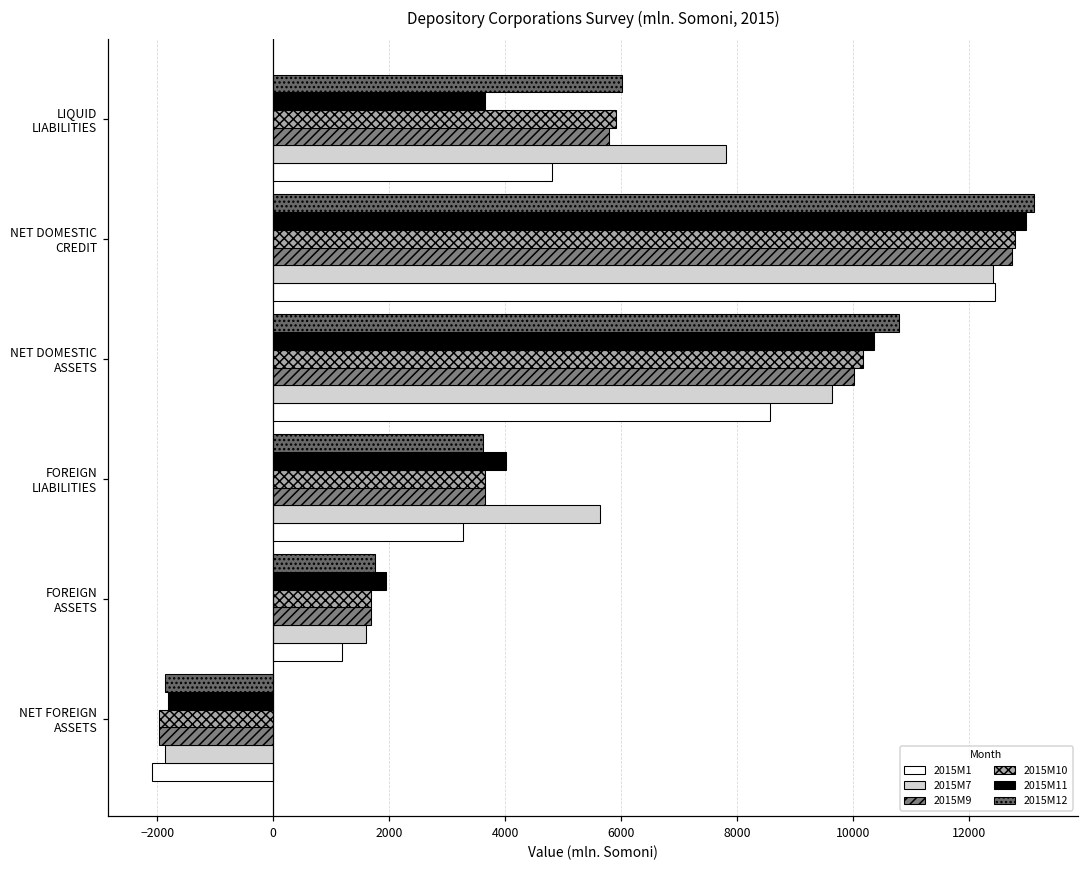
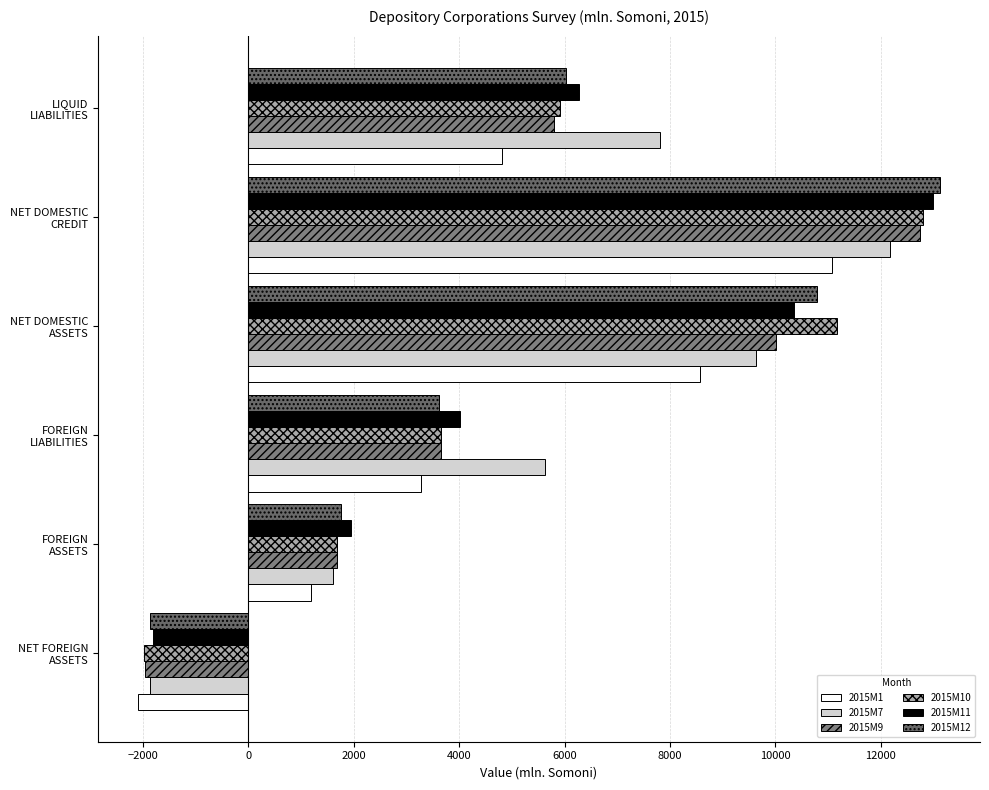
  {
    "2015M1": {
      "LIQUID LIABILITIES": 4800,
-     "NET DOMESTIC CREDIT": 12500,
+     "NET DOMESTIC CREDIT": 11100,
      "NET DOMESTIC ASSETS": 8600,
      "FOREIGN LIABILITIES": 3300,
      "FOREIGN ASSETS": 1200,
      "NET FOREIGN ASSETS": -2100
    },
    "2015M7": {
      "LIQUID LIABILITIES": 7800,
-     "NET DOMESTIC CREDIT": 12400,
+     "NET DOMESTIC CREDIT": 12200,
      "NET DOMESTIC ASSETS": 9600,
      "FOREIGN LIABILITIES": 5600,
      "FOREIGN ASSETS": 1600,
      "NET FOREIGN ASSETS": -1900
    },
    "2015M10": {
      "LIQUID LIABILITIES": 5900,
      "NET DOMESTIC CREDIT": 12800,
-     "NET DOMESTIC ASSETS": 10200,
+     "NET DOMESTIC ASSETS": 11200,
      "FOREIGN LIABILITIES": 3700,
      "FOREIGN ASSETS": 1700,
      "NET FOREIGN ASSETS": -2000
    },
    "2015M11": {
-     "LIQUID LIABILITIES": 3600,
+     "LIQUID LIABILITIES": 6300,
      "NET DOMESTIC CREDIT": 13000,
      "NET DOMESTIC ASSETS": 10400,
      "FOREIGN LIABILITIES": 4000,
      "FOREIGN ASSETS": 2000,
      "NET FOREIGN ASSETS": -1800
    }
  }
